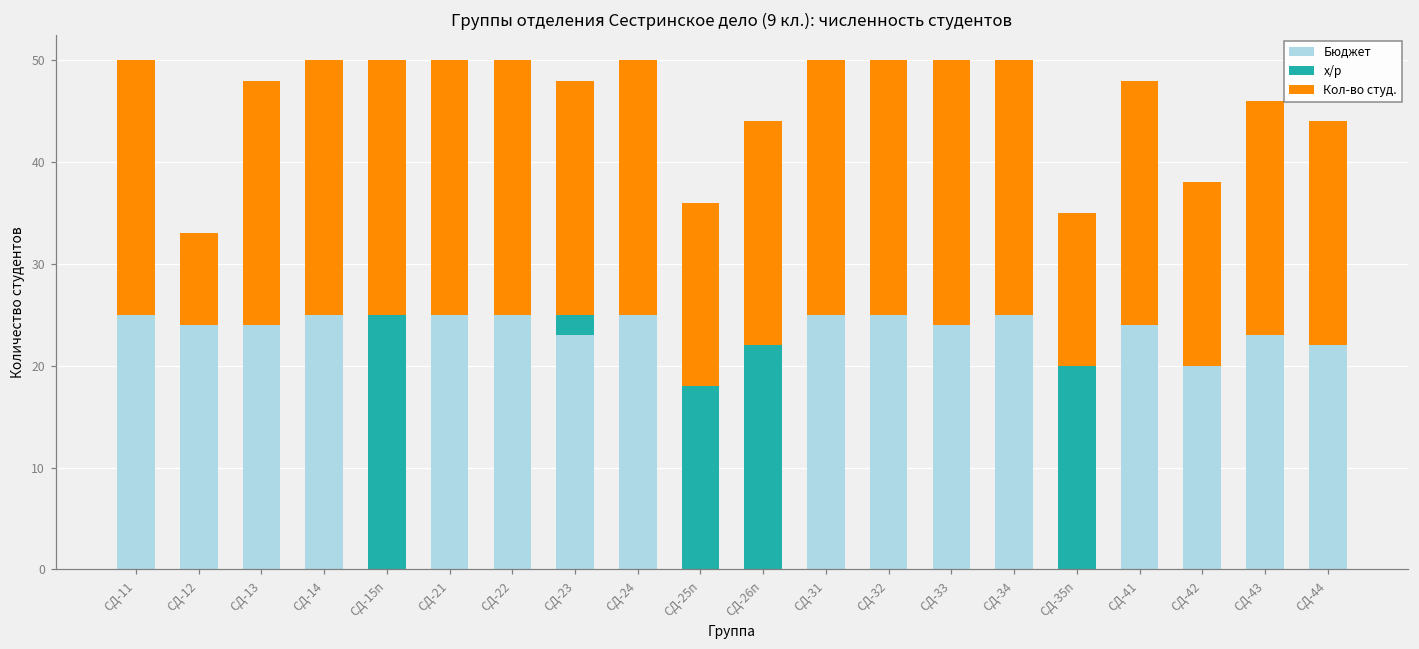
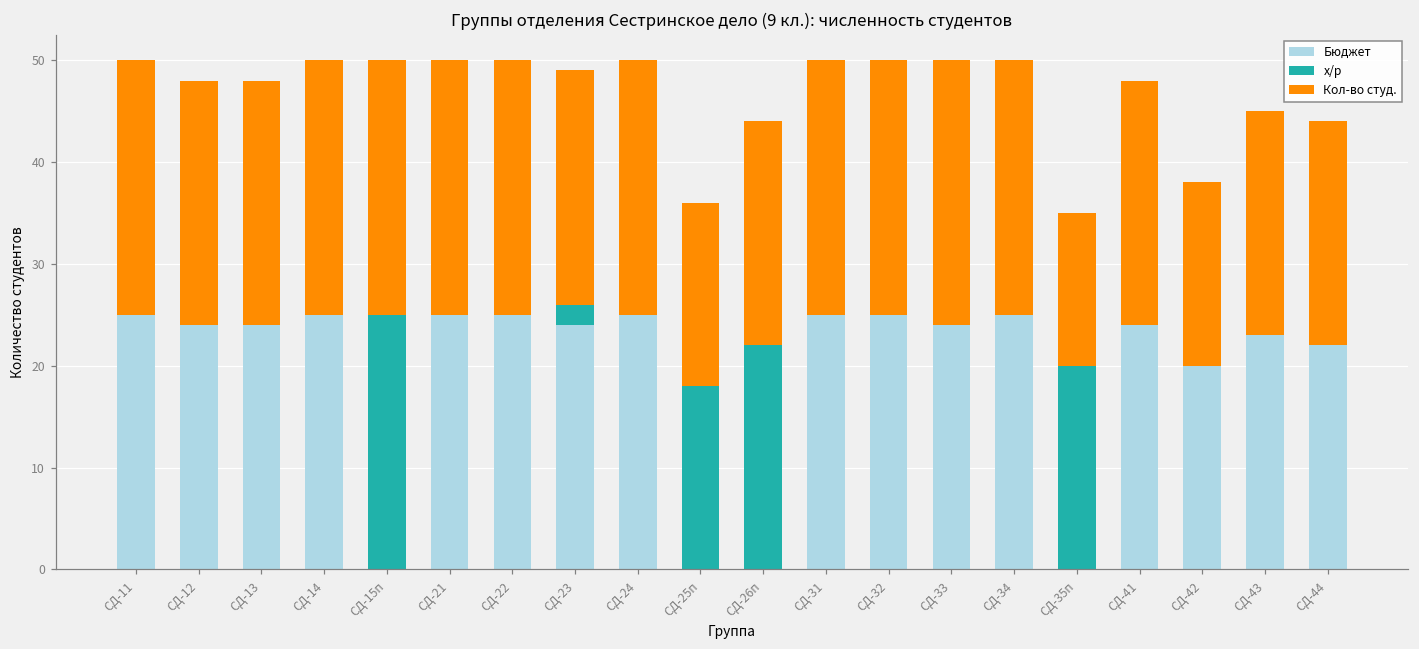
  {
    "Бюджет": {
      "СД-11": 25,
      "СД-12": 24,
      "СД-13": 24,
      "СД-14": 25,
      "СД-15п": 0,
      "СД-21": 25,
      "СД-22": 25,
-     "СД-23": 23,
+     "СД-23": 24,
      "СД-24": 25,
      "СД-25п": 0,
      "СД-26п": 0,
      "СД-31": 25,
      "СД-32": 25,
      "СД-33": 24,
      "СД-34": 25,
      "СД-35п": 0,
      "СД-41": 24,
      "СД-42": 20,
      "СД-43": 23,
      "СД-44": 22
    },
    "Кол-во студ.": {
      "СД-11": 25,
-     "СД-12": 9,
+     "СД-12": 24,
      "СД-13": 24,
      "СД-14": 25,
      "СД-15п": 25,
      "СД-21": 25,
      "СД-22": 25,
      "СД-23": 23,
      "СД-24": 25,
      "СД-25п": 18,
      "СД-26п": 22,
      "СД-31": 25,
      "СД-32": 25,
      "СД-33": 26,
      "СД-34": 25,
      "СД-35п": 15,
      "СД-41": 24,
      "СД-42": 18,
-     "СД-43": 23,
+     "СД-43": 22,
      "СД-44": 22
    }
  }
